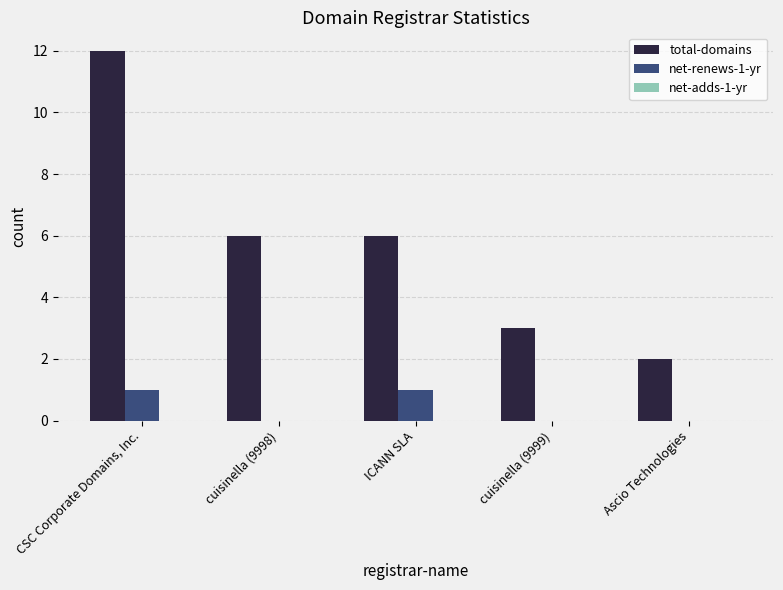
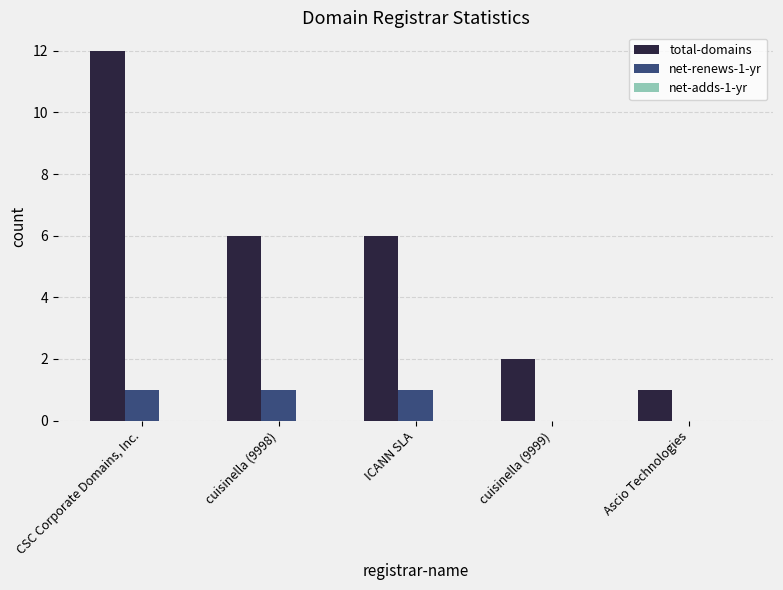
  {
    "total-domains": {
      "CSC Corporate Domains, Inc.": 12,
      "cuisinella (9998)": 6,
      "ICANN SLA": 6,
-     "cuisinella (9999)": 3,
-     "Ascio Technologies": 2
+     "cuisinella (9999)": 2,
+     "Ascio Technologies": 1
    },
    "net-renews-1-yr": {
      "CSC Corporate Domains, Inc.": 1,
-     "cuisinella (9998)": 0,
+     "cuisinella (9998)": 1,
      "ICANN SLA": 1,
      "cuisinella (9999)": 0,
      "Ascio Technologies": 0
    },
    "net-adds-1-yr": {
      "CSC Corporate Domains, Inc.": 0,
      "cuisinella (9998)": 0,
      "ICANN SLA": 0,
      "cuisinella (9999)": 0,
      "Ascio Technologies": 0
    }
  }
